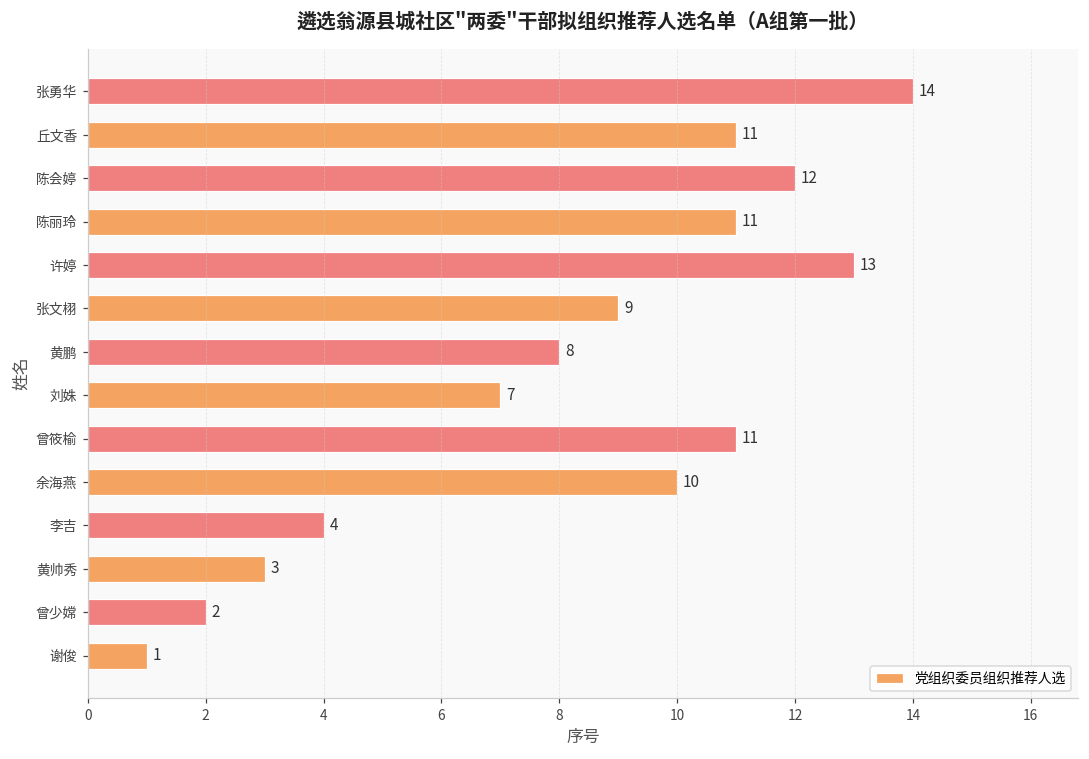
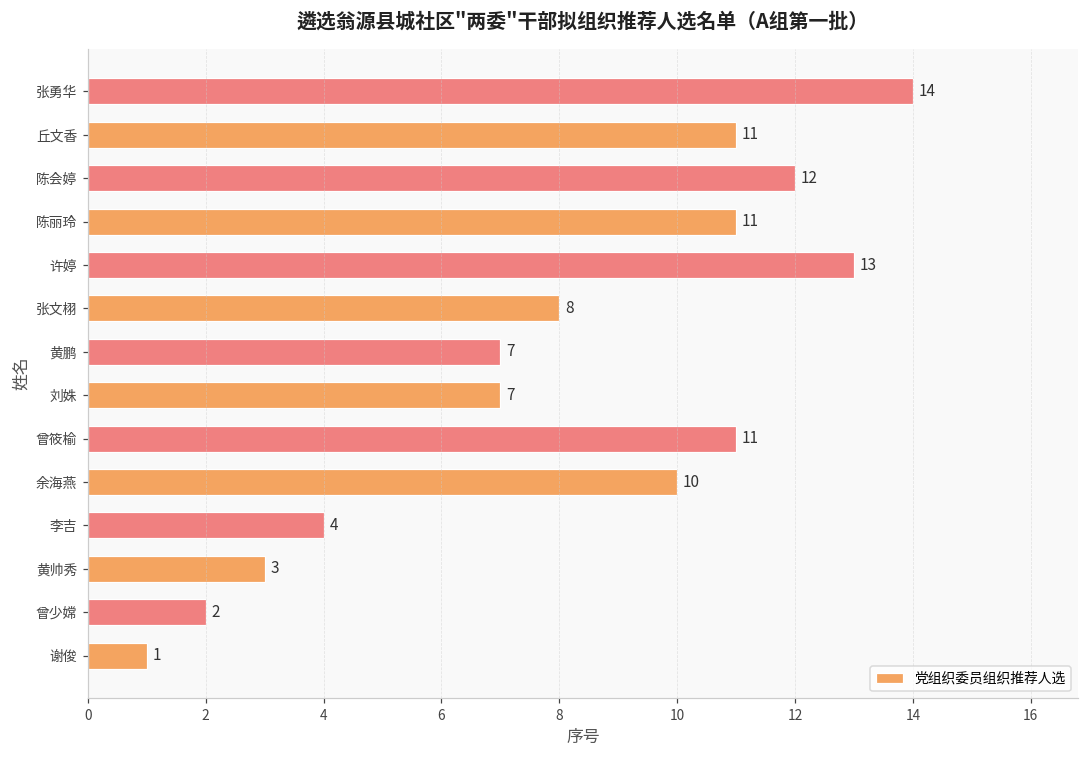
  {
    "张勇华": 14,
    "丘文香": 11,
    "陈会婷": 12,
    "陈丽玲": 11,
    "许婷": 13,
-   "张文栩": 9,
-   "黄鹏": 8,
+   "张文栩": 8,
+   "黄鹏": 7,
    "刘姝": 7,
    "曾筱榆": 11,
    "余海燕": 10,
    "李吉": 4,
    "黄帅秀": 3,
    "曾少嫦": 2,
    "谢俊": 1
  }
